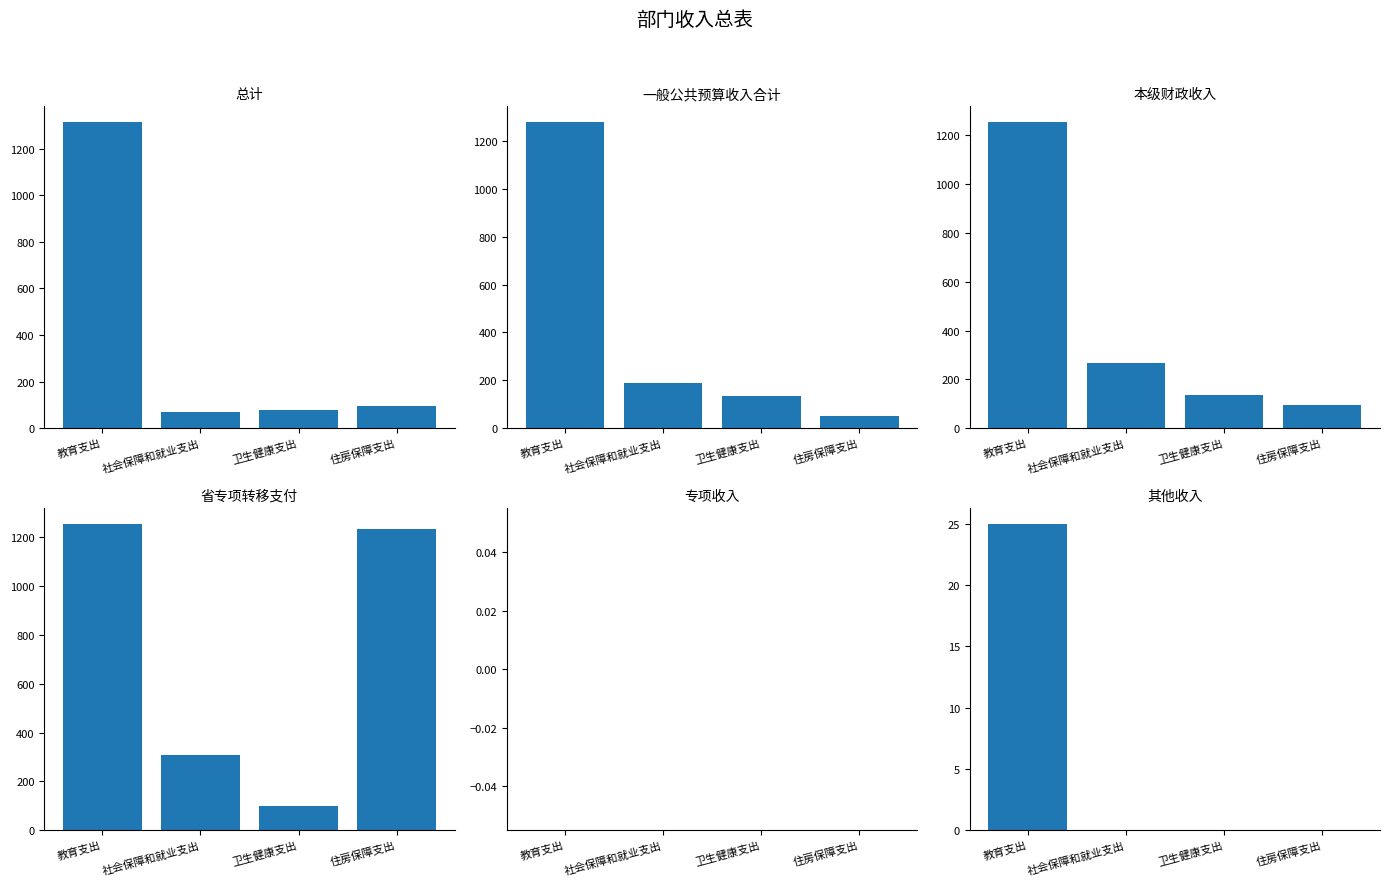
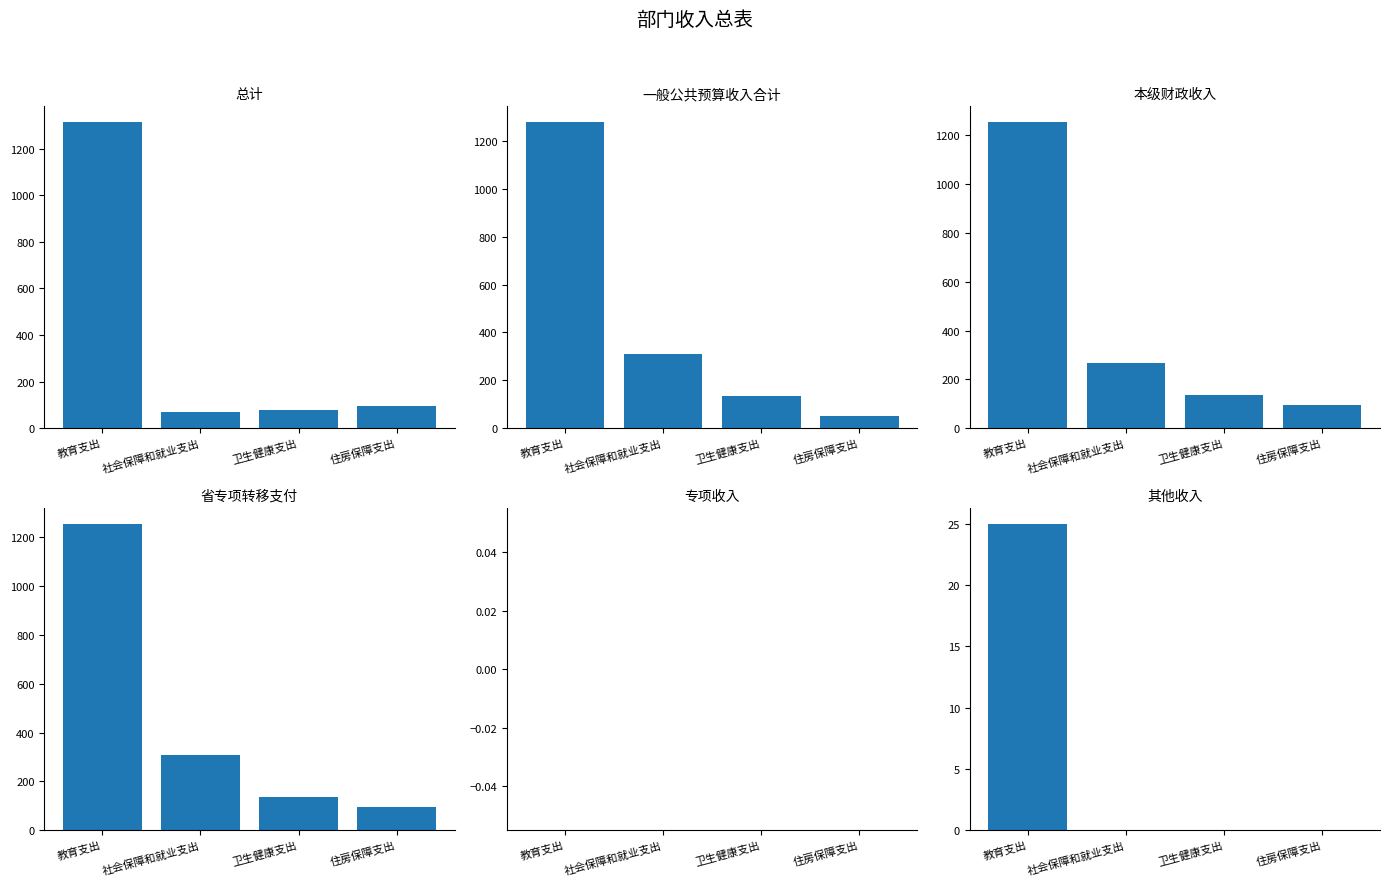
  {
    "总计": {
      "教育支出": 1320,
      "社会保障和就业支出": 70,
      "卫生健康支出": 80,
      "住房保障支出": 90
    },
    "一般公共预算收入合计": {
      "教育支出": 1280,
-     "社会保障和就业支出": 190,
+     "社会保障和就业支出": 310,
      "卫生健康支出": 130,
      "住房保障支出": 50
    },
    "本级财政收入": {
      "教育支出": 1260,
      "社会保障和就业支出": 270,
      "卫生健康支出": 130,
      "住房保障支出": 90
    },
    "省专项转移支付": {
      "教育支出": 1260,
      "社会保障和就业支出": 310,
-     "卫生健康支出": 100,
-     "住房保障支出": 1230
+     "卫生健康支出": 130,
+     "住房保障支出": 90
    },
    "专项收入": {
      "教育支出": 0.000,
      "社会保障和就业支出": 0.000,
      "卫生健康支出": 0.000,
      "住房保障支出": 0.000
    },
    "其他收入": {
      "教育支出": 25.0,
      "社会保障和就业支出": 0.0,
      "卫生健康支出": 0.0,
      "住房保障支出": 0.0
    }
  }
